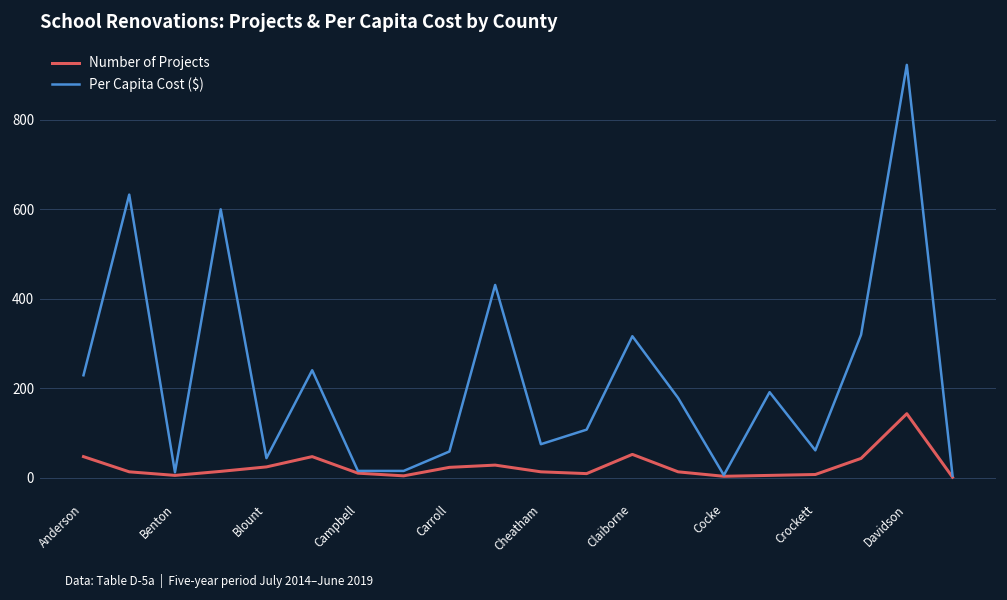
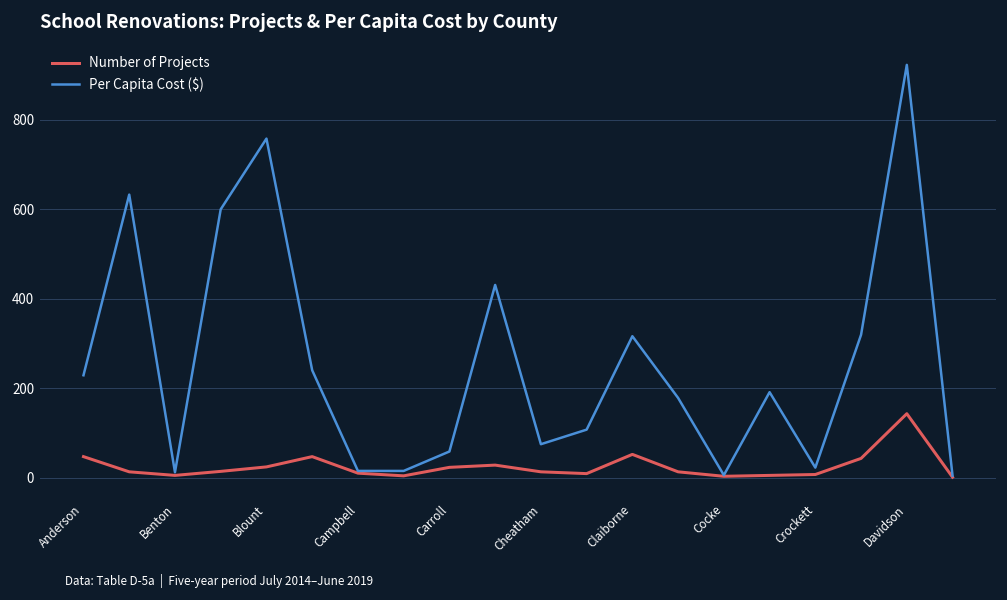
  {
    "Number of Projects": {
      "Anderson": 50,
      "Benton": 10,
      "Blount": 20,
      "Carroll": 20,
      "Cheatham": 10,
      "Claiborne": 50,
      "Crockett": 10,
      "Davidson": 140
    },
    "Per Capita Cost ($)": {
      "Anderson": 230,
      "Benton": 10,
-     "Blount": 40,
+     "Blount": 760,
      "Carroll": 60,
      "Cheatham": 70,
      "Claiborne": 320,
-     "Crockett": 60,
+     "Crockett": 20,
      "Davidson": 920
    }
  }
